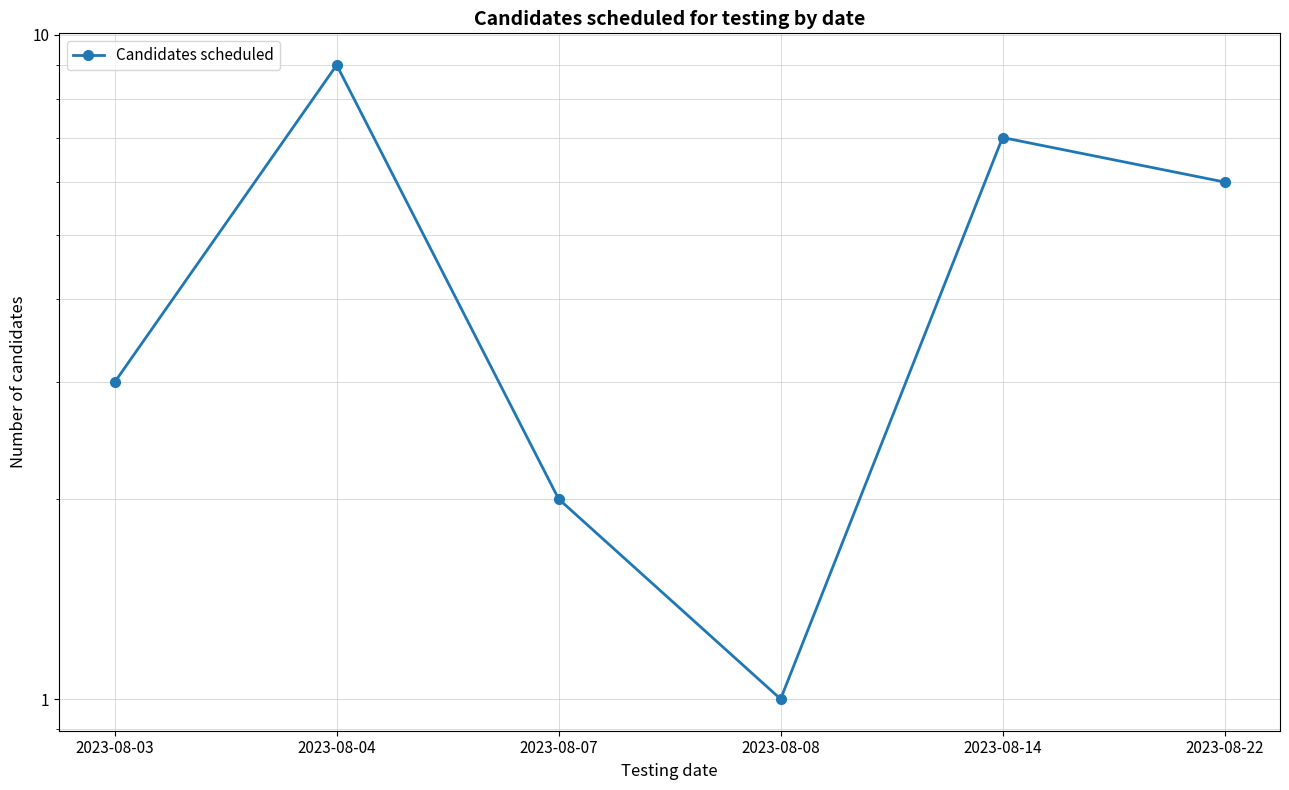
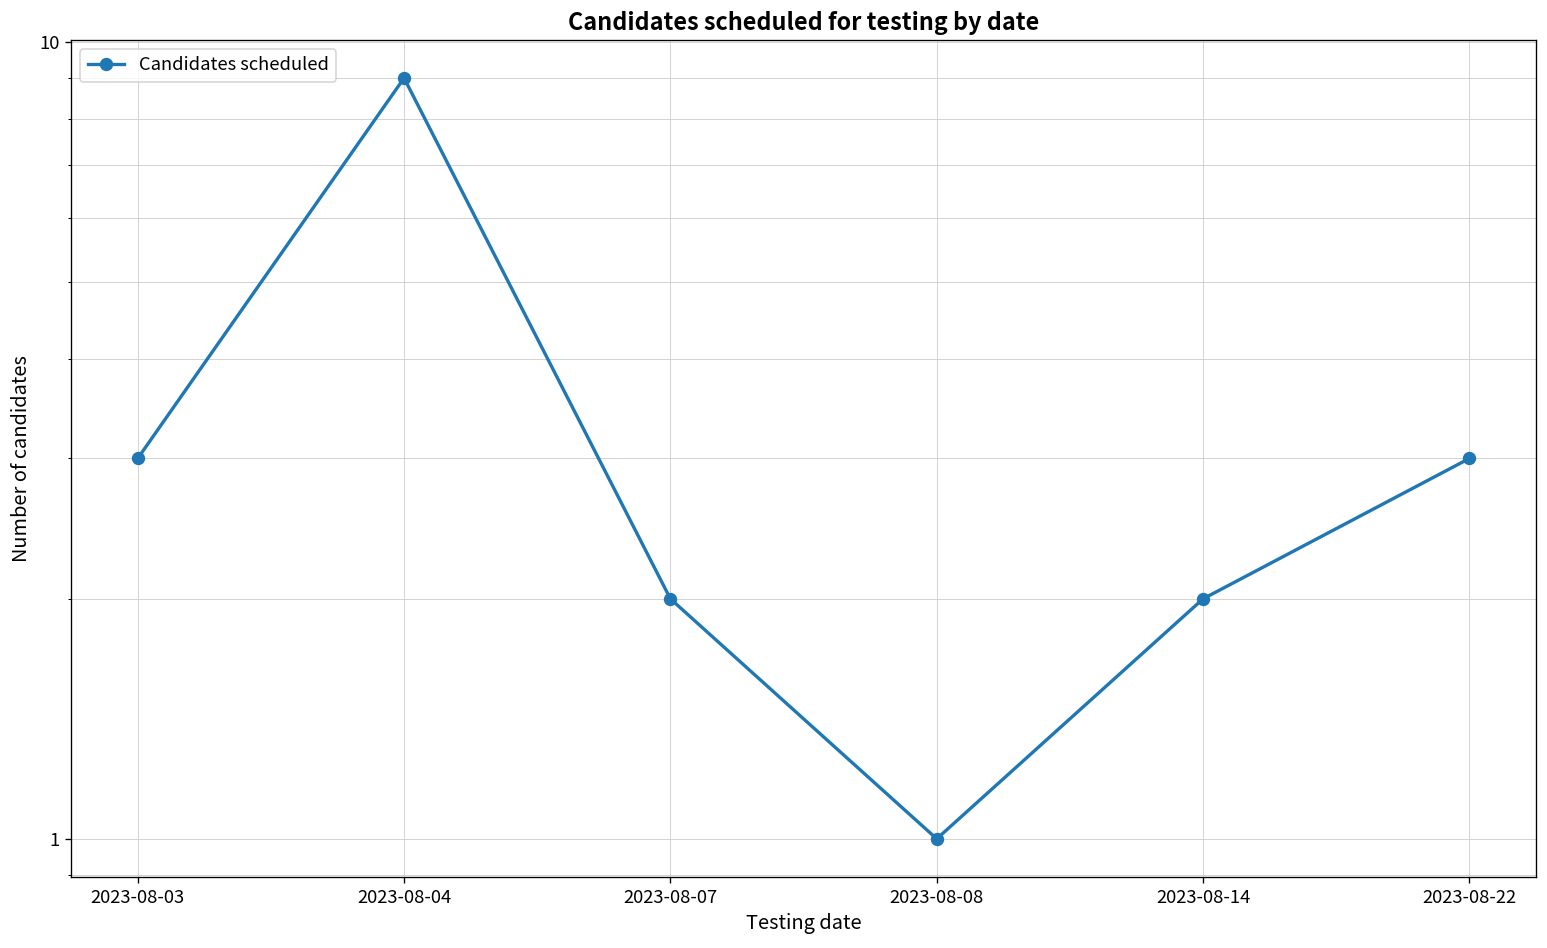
  {
    "2023-08-03": 3,
    "2023-08-04": 9,
    "2023-08-07": 2,
    "2023-08-08": 1,
-   "2023-08-14": 7,
-   "2023-08-22": 6
+   "2023-08-14": 2,
+   "2023-08-22": 3
  }
